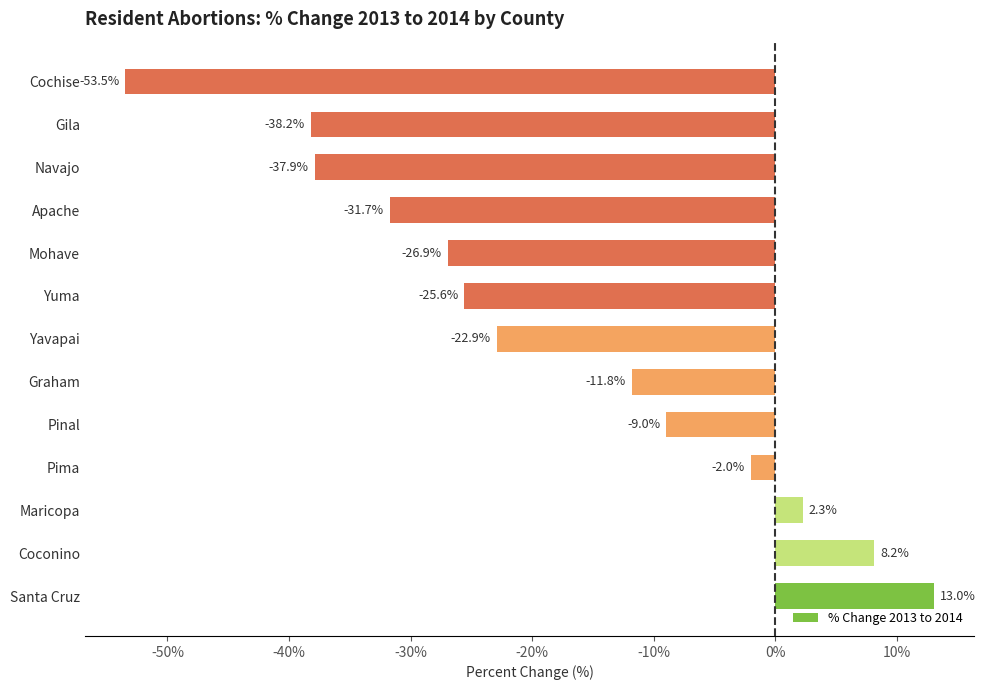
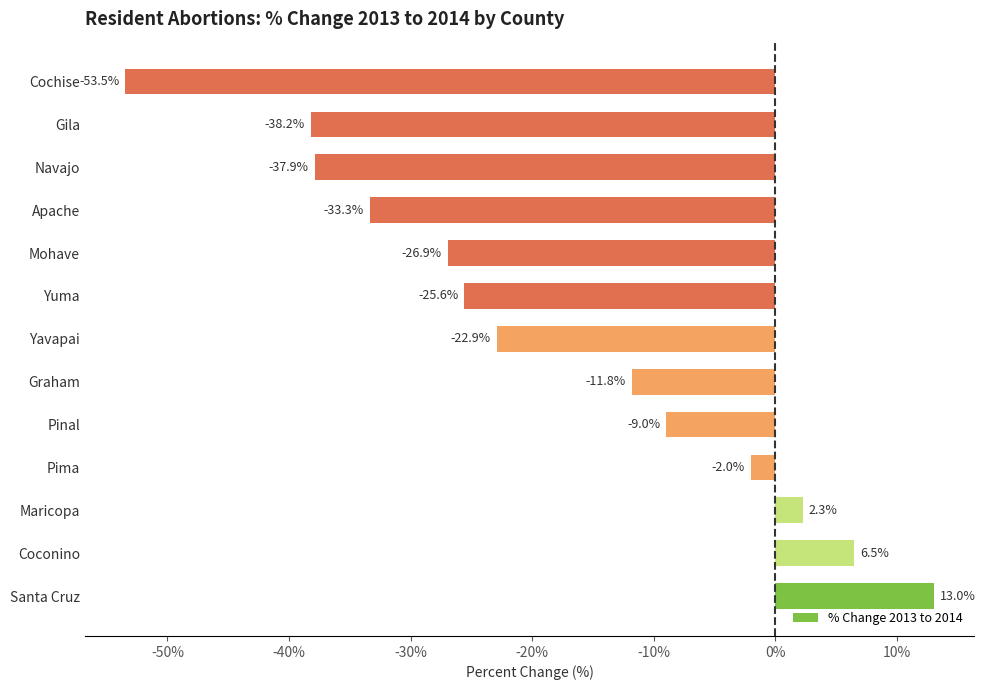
  {
    "Cochise": "-53.5%",
    "Gila": "-38.2%",
    "Navajo": "-37.9%",
-   "Apache": "-31.7%",
+   "Apache": "-33.3%",
    "Mohave": "-26.9%",
    "Yuma": "-25.6%",
    "Yavapai": "-22.9%",
    "Graham": "-11.8%",
    "Pinal": "-9.0%",
    "Pima": "-2.0%",
    "Maricopa": "2.3%",
-   "Coconino": "8.2%",
+   "Coconino": "6.5%",
    "Santa Cruz": "13.0%"
  }
